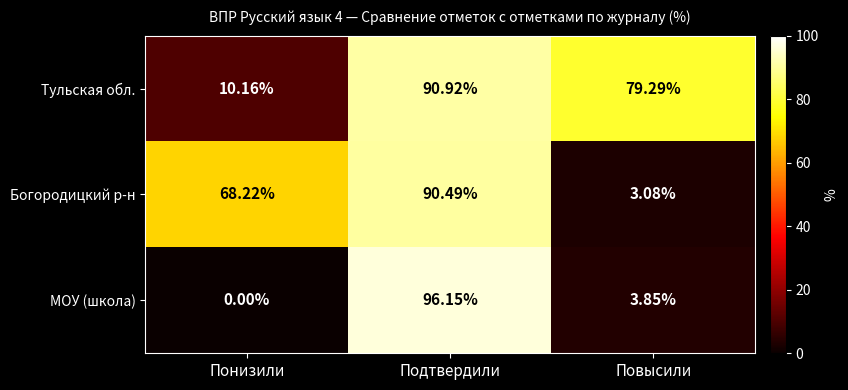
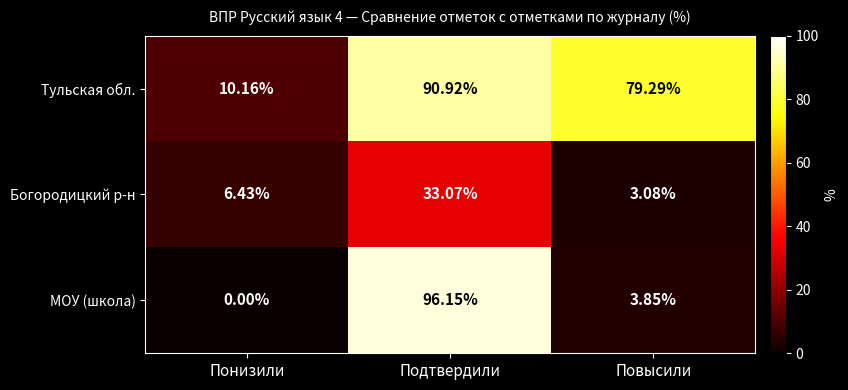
  {
    "Тульская обл.": {
      "Понизили": "10.16%",
      "Подтвердили": "90.92%",
      "Повысили": "79.29%"
    },
    "Богородицкий р-н": {
-     "Понизили": "68.22%",
-     "Подтвердили": "90.49%",
+     "Понизили": "6.43%",
+     "Подтвердили": "33.07%",
      "Повысили": "3.08%"
    },
    "МОУ (школа)": {
      "Понизили": "0.00%",
      "Подтвердили": "96.15%",
      "Повысили": "3.85%"
    }
  }
